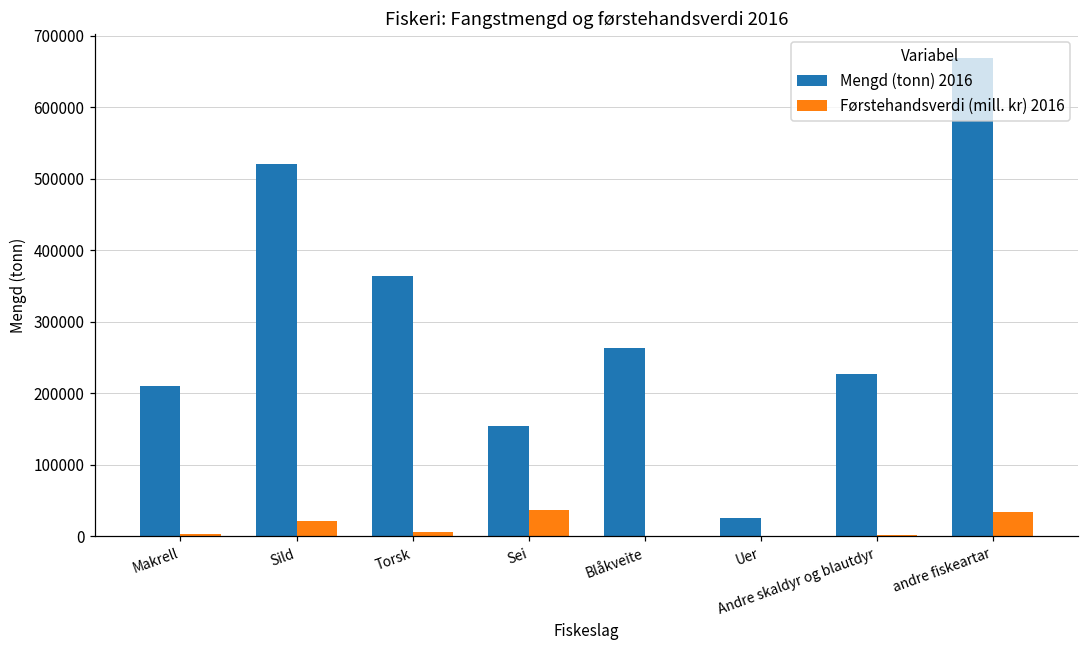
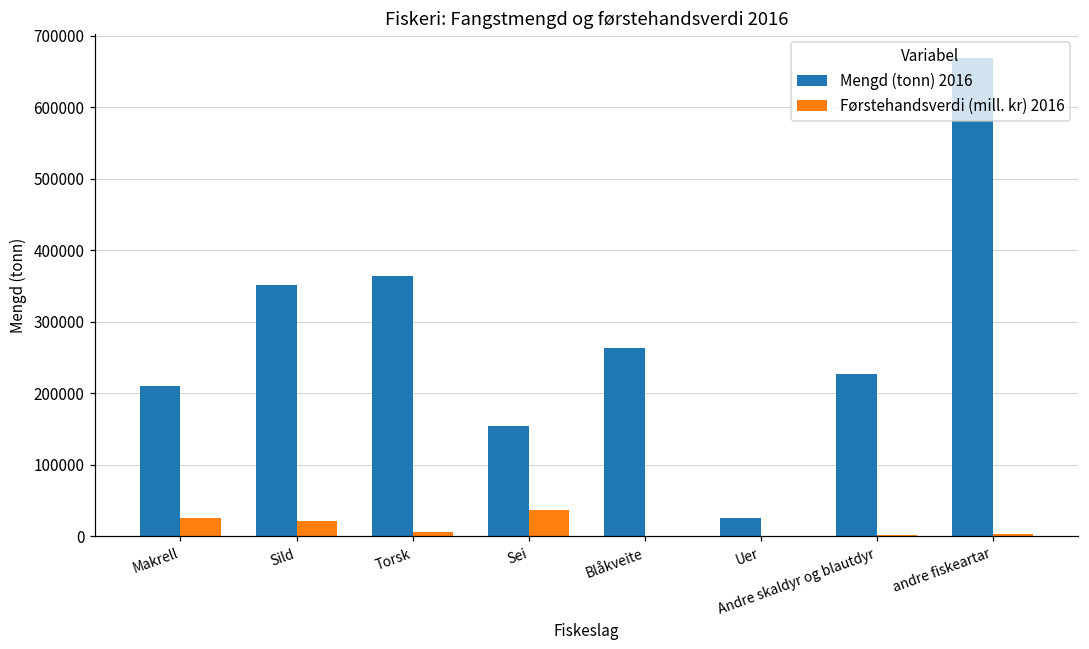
  {
    "Mengd (tonn) 2016": {
      "Makrell": 210000,
-     "Sild": 520000,
+     "Sild": 350000,
      "Torsk": 360000,
      "Sei": 150000,
      "Blåkveite": 260000,
      "Uer": 20000,
      "Andre skaldyr og blautdyr": 230000
    },
    "Førstehandsverdi (mill. kr) 2016": {
-     "Makrell": 0,
+     "Makrell": 20000,
      "Sild": 20000,
      "Torsk": 10000,
      "Sei": 40000,
-     "andre fiskeartar": 30000
+     "andre fiskeartar": 0
    }
  }
